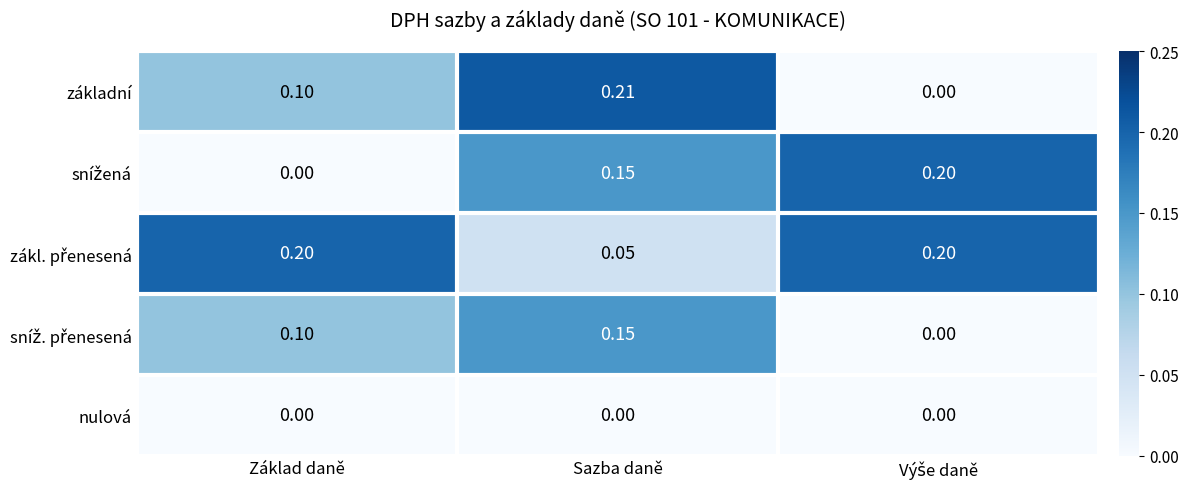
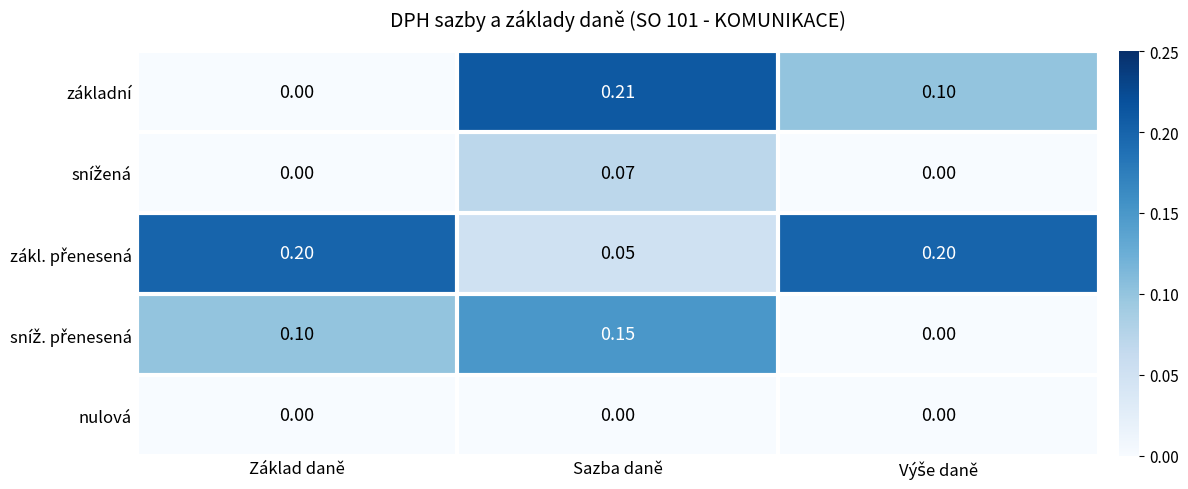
  {
    "základní": {
-     "Základ daně": 0.10,
+     "Základ daně": 0.00,
      "Sazba daně": 0.21,
-     "Výše daně": 0.00
+     "Výše daně": 0.10
    },
    "snížená": {
      "Základ daně": 0.00,
-     "Sazba daně": 0.15,
-     "Výše daně": 0.20
+     "Sazba daně": 0.07,
+     "Výše daně": 0.00
    },
    "zákl. přenesená": {
      "Základ daně": 0.20,
      "Sazba daně": 0.05,
      "Výše daně": 0.20
    },
    "sníž. přenesená": {
      "Základ daně": 0.10,
      "Sazba daně": 0.15,
      "Výše daně": 0.00
    },
    "nulová": {
      "Základ daně": 0.00,
      "Sazba daně": 0.00,
      "Výše daně": 0.00
    }
  }
